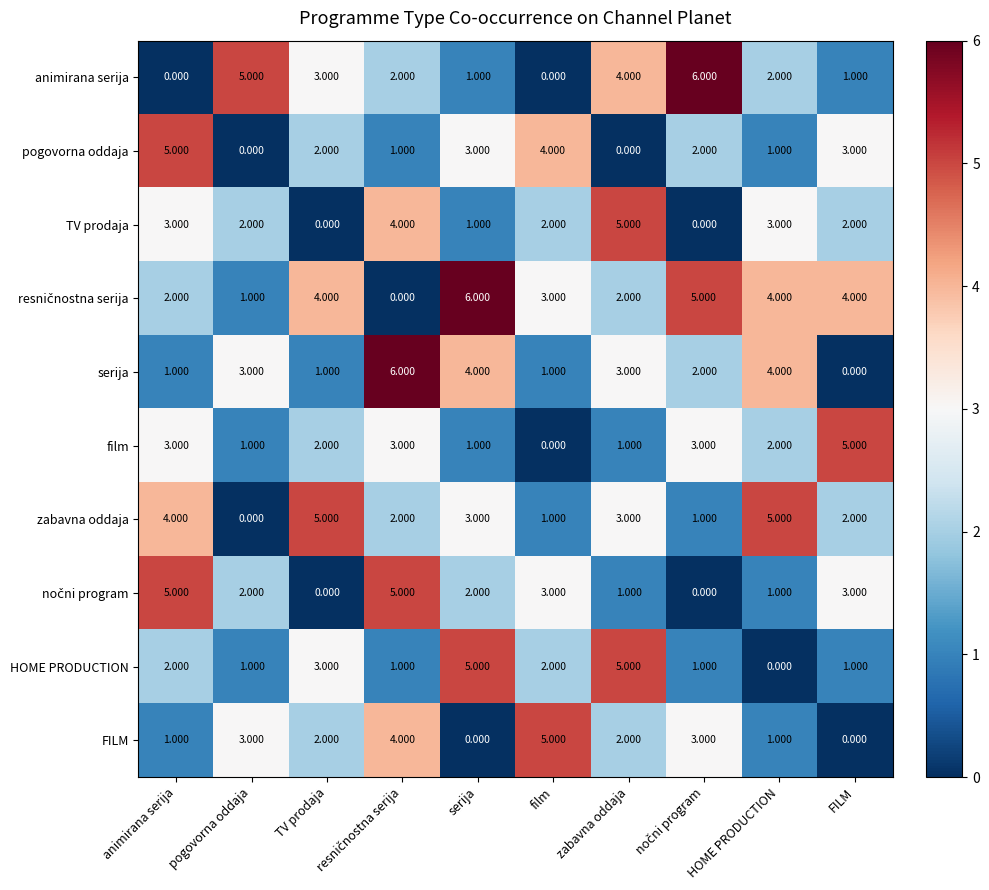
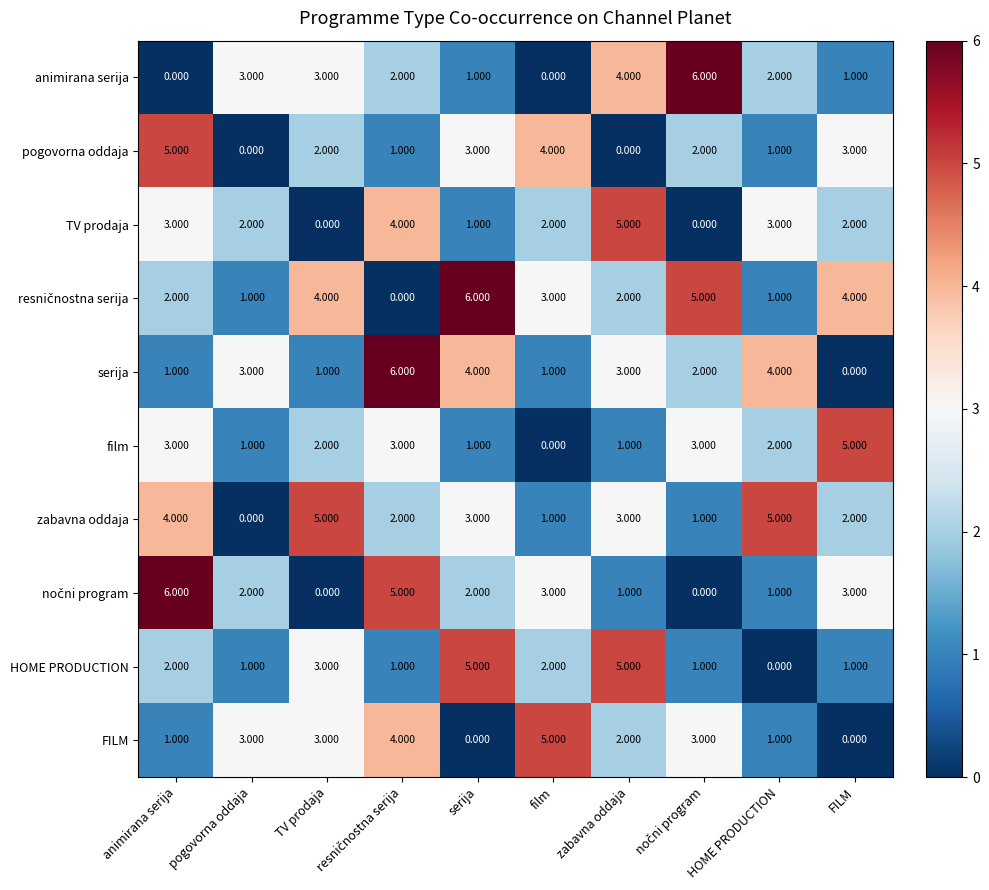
  {
    "animirana serija": {
      "animirana serija": 0.000,
-     "pogovorna oddaja": 5.000,
+     "pogovorna oddaja": 3.000,
      "TV prodaja": 3.000,
      "resničnostna serija": 2.000,
      "serija": 1.000,
      "film": 0.000,
      "zabavna oddaja": 4.000,
      "nočni program": 6.000,
      "HOME PRODUCTION": 2.000,
      "FILM": 1.000
    },
    "pogovorna oddaja": {
      "animirana serija": 5.000,
      "pogovorna oddaja": 0.000,
      "TV prodaja": 2.000,
      "resničnostna serija": 1.000,
      "serija": 3.000,
      "film": 4.000,
      "zabavna oddaja": 0.000,
      "nočni program": 2.000,
      "HOME PRODUCTION": 1.000,
      "FILM": 3.000
    },
    "TV prodaja": {
      "animirana serija": 3.000,
      "pogovorna oddaja": 2.000,
      "TV prodaja": 0.000,
      "resničnostna serija": 4.000,
      "serija": 1.000,
      "film": 2.000,
      "zabavna oddaja": 5.000,
      "nočni program": 0.000,
      "HOME PRODUCTION": 3.000,
      "FILM": 2.000
    },
    "resničnostna serija": {
      "animirana serija": 2.000,
      "pogovorna oddaja": 1.000,
      "TV prodaja": 4.000,
      "resničnostna serija": 0.000,
      "serija": 6.000,
      "film": 3.000,
      "zabavna oddaja": 2.000,
      "nočni program": 5.000,
-     "HOME PRODUCTION": 4.000,
+     "HOME PRODUCTION": 1.000,
      "FILM": 4.000
    },
    "serija": {
      "animirana serija": 1.000,
      "pogovorna oddaja": 3.000,
      "TV prodaja": 1.000,
      "resničnostna serija": 6.000,
      "serija": 4.000,
      "film": 1.000,
      "zabavna oddaja": 3.000,
      "nočni program": 2.000,
      "HOME PRODUCTION": 4.000,
      "FILM": 0.000
    },
    "film": {
      "animirana serija": 3.000,
      "pogovorna oddaja": 1.000,
      "TV prodaja": 2.000,
      "resničnostna serija": 3.000,
      "serija": 1.000,
      "film": 0.000,
      "zabavna oddaja": 1.000,
      "nočni program": 3.000,
      "HOME PRODUCTION": 2.000,
      "FILM": 5.000
    },
    "zabavna oddaja": {
      "animirana serija": 4.000,
      "pogovorna oddaja": 0.000,
      "TV prodaja": 5.000,
      "resničnostna serija": 2.000,
      "serija": 3.000,
      "film": 1.000,
      "zabavna oddaja": 3.000,
      "nočni program": 1.000,
      "HOME PRODUCTION": 5.000,
      "FILM": 2.000
    },
    "nočni program": {
-     "animirana serija": 5.000,
+     "animirana serija": 6.000,
      "pogovorna oddaja": 2.000,
      "TV prodaja": 0.000,
      "resničnostna serija": 5.000,
      "serija": 2.000,
      "film": 3.000,
      "zabavna oddaja": 1.000,
      "nočni program": 0.000,
      "HOME PRODUCTION": 1.000,
      "FILM": 3.000
    },
    "HOME PRODUCTION": {
      "animirana serija": 2.000,
      "pogovorna oddaja": 1.000,
      "TV prodaja": 3.000,
      "resničnostna serija": 1.000,
      "serija": 5.000,
      "film": 2.000,
      "zabavna oddaja": 5.000,
      "nočni program": 1.000,
      "HOME PRODUCTION": 0.000,
      "FILM": 1.000
    },
    "FILM": {
      "animirana serija": 1.000,
      "pogovorna oddaja": 3.000,
-     "TV prodaja": 2.000,
+     "TV prodaja": 3.000,
      "resničnostna serija": 4.000,
      "serija": 0.000,
      "film": 5.000,
      "zabavna oddaja": 2.000,
      "nočni program": 3.000,
      "HOME PRODUCTION": 1.000,
      "FILM": 0.000
    }
  }
